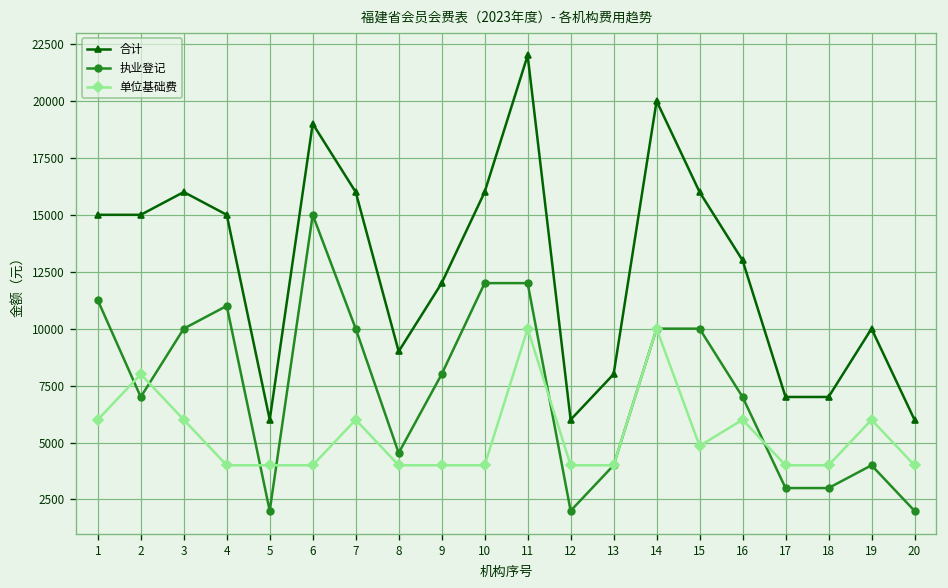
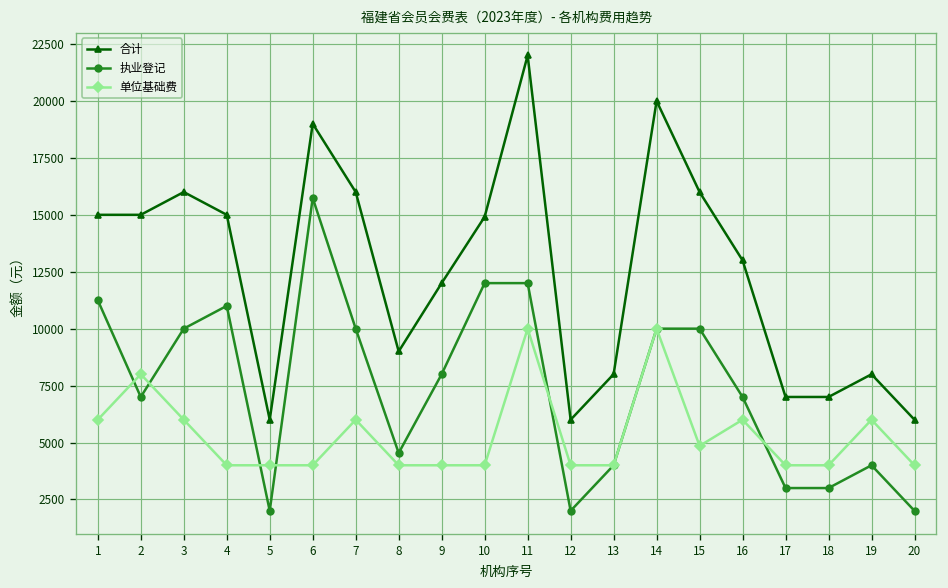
  {
    "合计": {
      "1": 15000,
      "2": 15000,
      "3": 16000,
      "4": 15000,
      "5": 6000,
      "6": 19000,
      "7": 16000,
      "8": 9000,
      "9": 12000,
-     "10": 16000,
+     "10": 14900,
      "11": 22000,
      "12": 6000,
      "13": 8000,
      "14": 20000,
      "15": 16000,
      "16": 13000,
      "17": 7000,
      "18": 7000,
-     "19": 10000,
+     "19": 8000,
      "20": 6000
    },
    "执业登记": {
      "1": 11200,
      "2": 7000,
      "3": 10000,
      "4": 11000,
      "5": 2000,
-     "6": 15000,
+     "6": 15700,
      "7": 10000,
      "8": 4500,
      "9": 8000,
      "10": 12000,
      "11": 12000,
      "12": 2000,
      "15": 10000,
      "16": 7000,
      "17": 3000,
      "18": 3000,
      "19": 4000,
      "20": 2000
    },
    "单位基础费": {
      "1": 6000,
      "2": 8000,
      "3": 6000,
      "4": 4000,
      "5": 4000,
      "6": 4000,
      "7": 6000,
      "8": 4000,
      "9": 4000,
      "10": 4000,
      "11": 10000,
      "12": 4000,
      "15": 4900,
      "16": 6000,
      "17": 4000,
      "18": 4000,
      "19": 6000,
      "20": 4000
    }
  }
